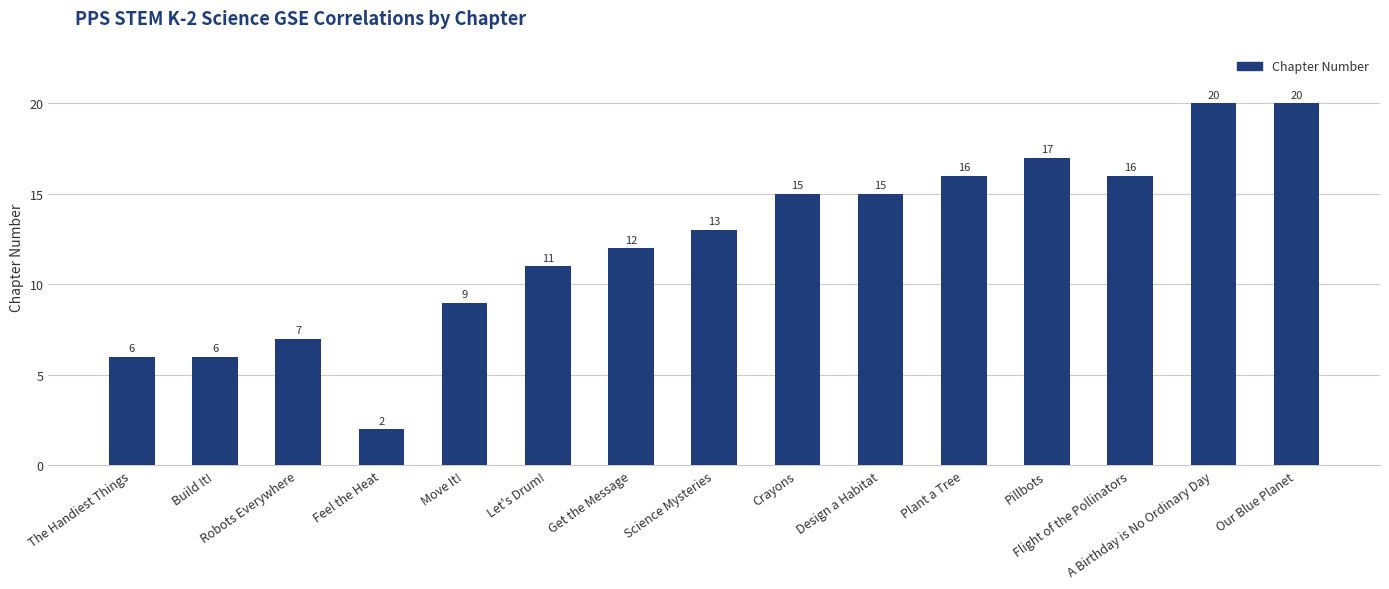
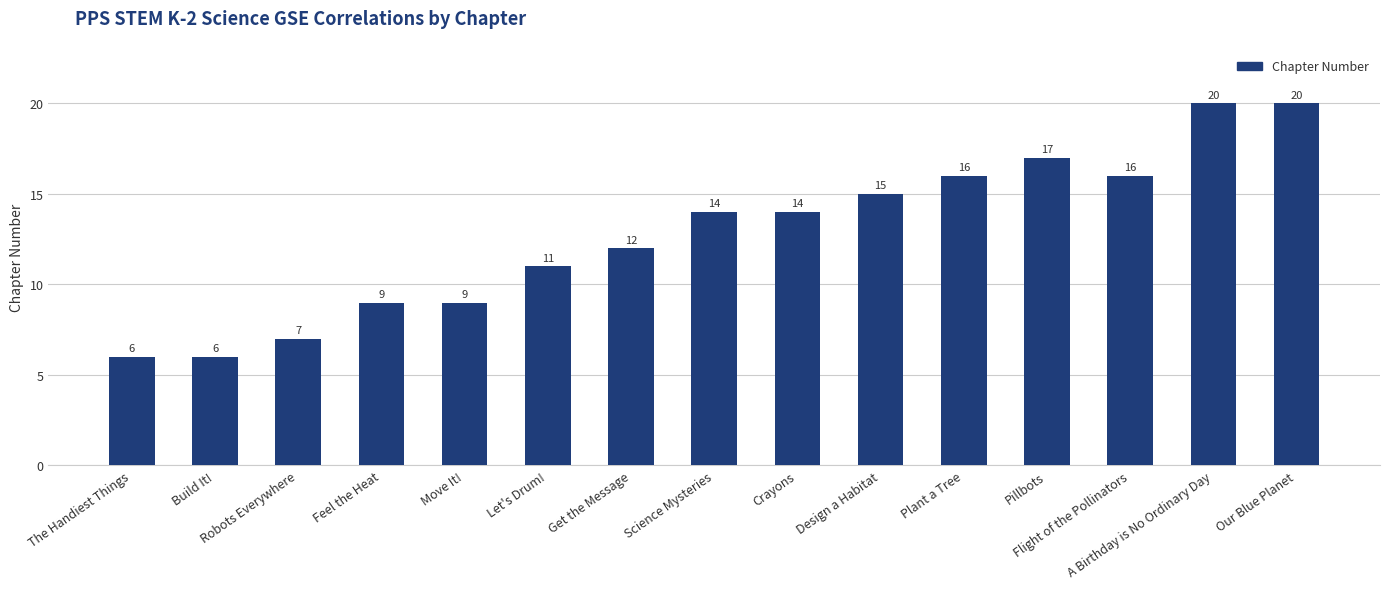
  {
    "The Handiest Things": 6,
    "Build It!": 6,
    "Robots Everywhere": 7,
-   "Feel the Heat": 2,
+   "Feel the Heat": 9,
    "Move It!": 9,
    "Let's Drum!": 11,
    "Get the Message": 12,
-   "Science Mysteries": 13,
-   "Crayons": 15,
+   "Science Mysteries": 14,
+   "Crayons": 14,
    "Design a Habitat": 15,
    "Plant a Tree": 16,
    "Pillbots": 17,
    "Flight of the Pollinators": 16,
    "A Birthday is No Ordinary Day": 20,
    "Our Blue Planet": 20
  }
